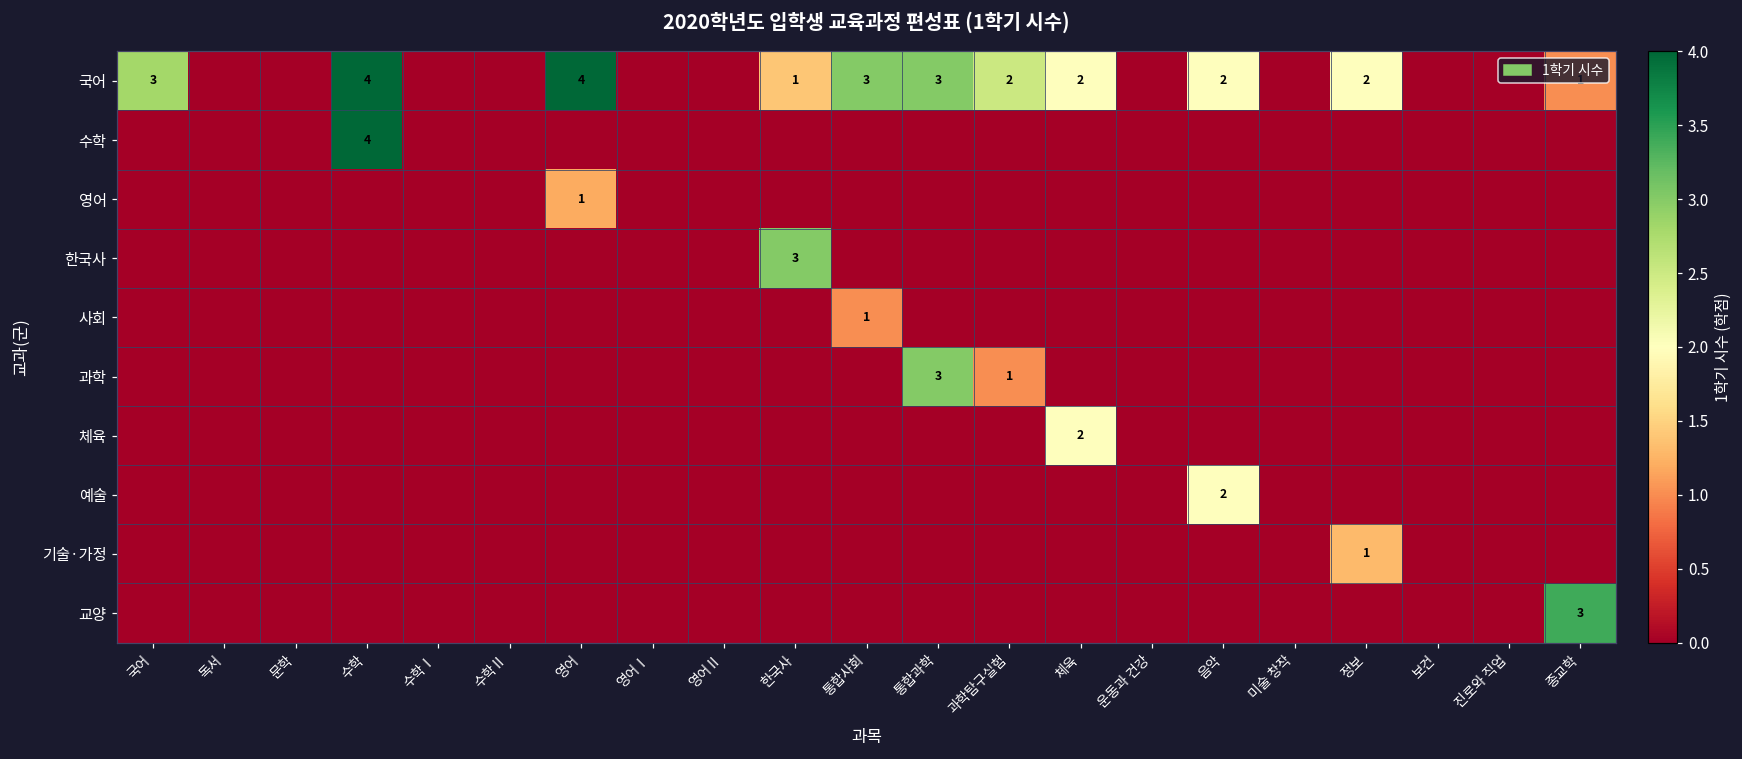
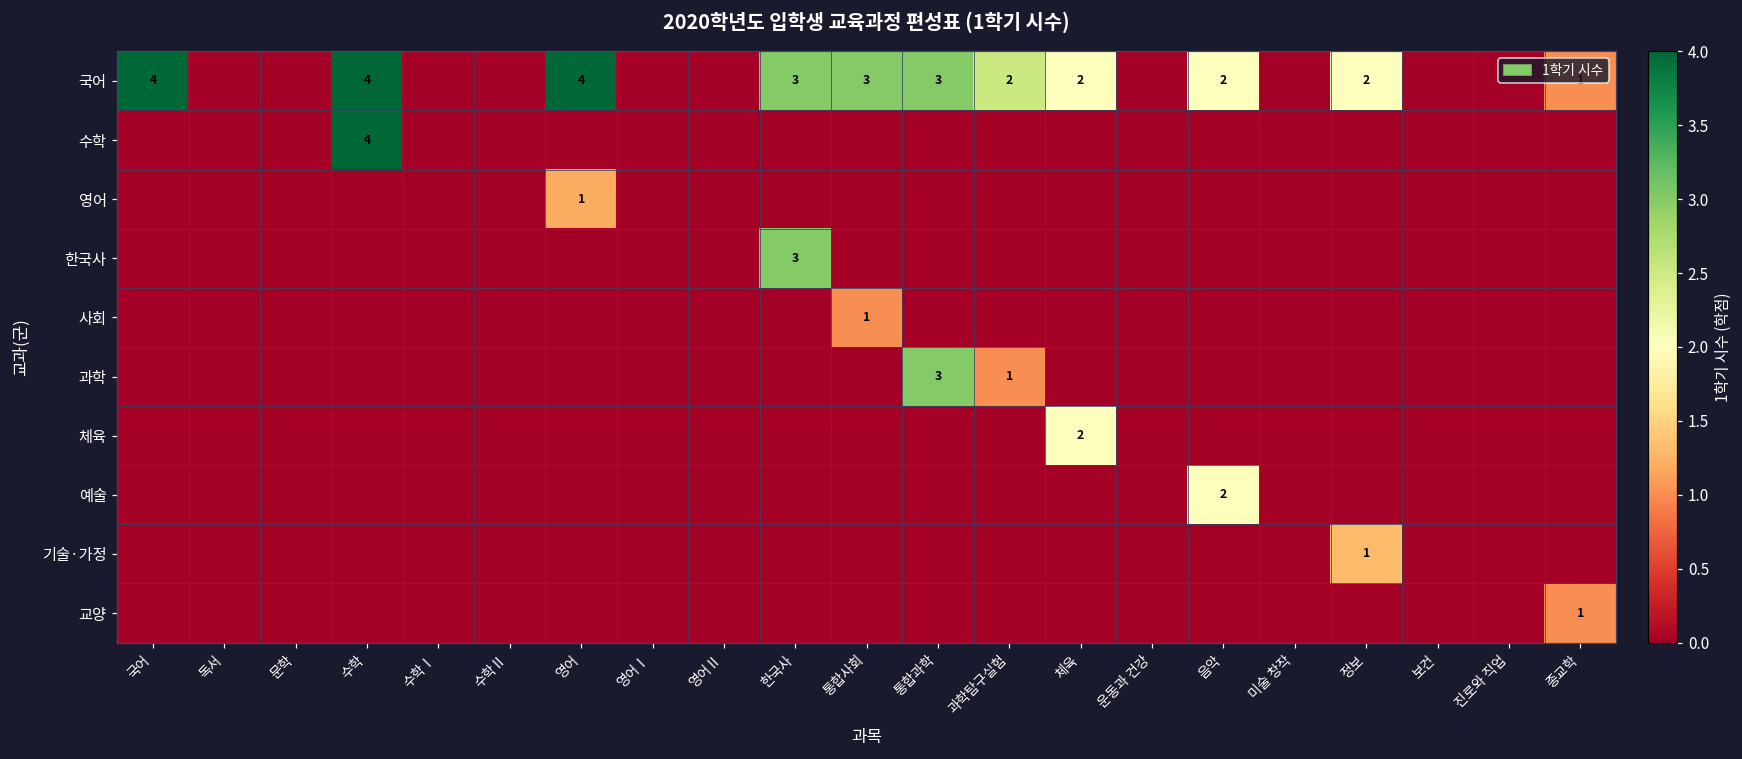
  {
    "국어": {
-     "국어": 3,
+     "국어": 4,
      "수학": 4,
      "영어": 4,
-     "한국사": 1,
+     "한국사": 3,
      "통합사회": 3,
      "통합과학": 3,
      "과학탐구실험": 2,
      "체육": 2,
      "음악": 2,
      "정보": 2
    },
    "수학": {
      "수학": 4
    },
    "영어": {
      "영어": 1
    },
    "한국사": {
      "한국사": 3
    },
    "사회": {
      "통합사회": 1
    },
    "과학": {
      "통합과학": 3,
      "과학탐구실험": 1
    },
    "체육": {
      "체육": 2
    },
    "예술": {
      "음악": 2
    },
    "기술·가정": {
      "정보": 1
    },
    "교양": {
-     "종교학": 3
+     "종교학": 1
    }
  }
